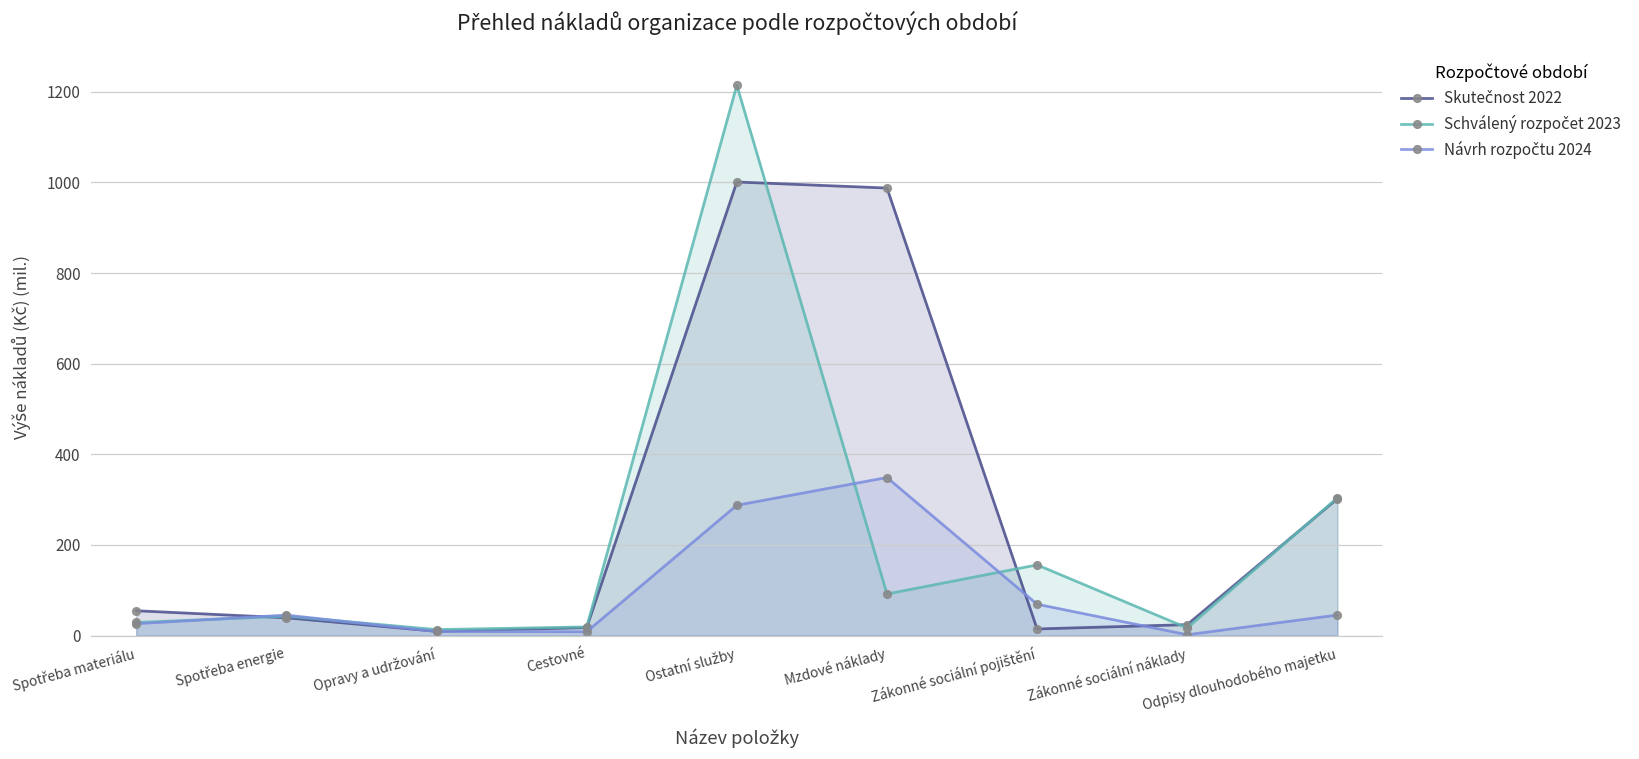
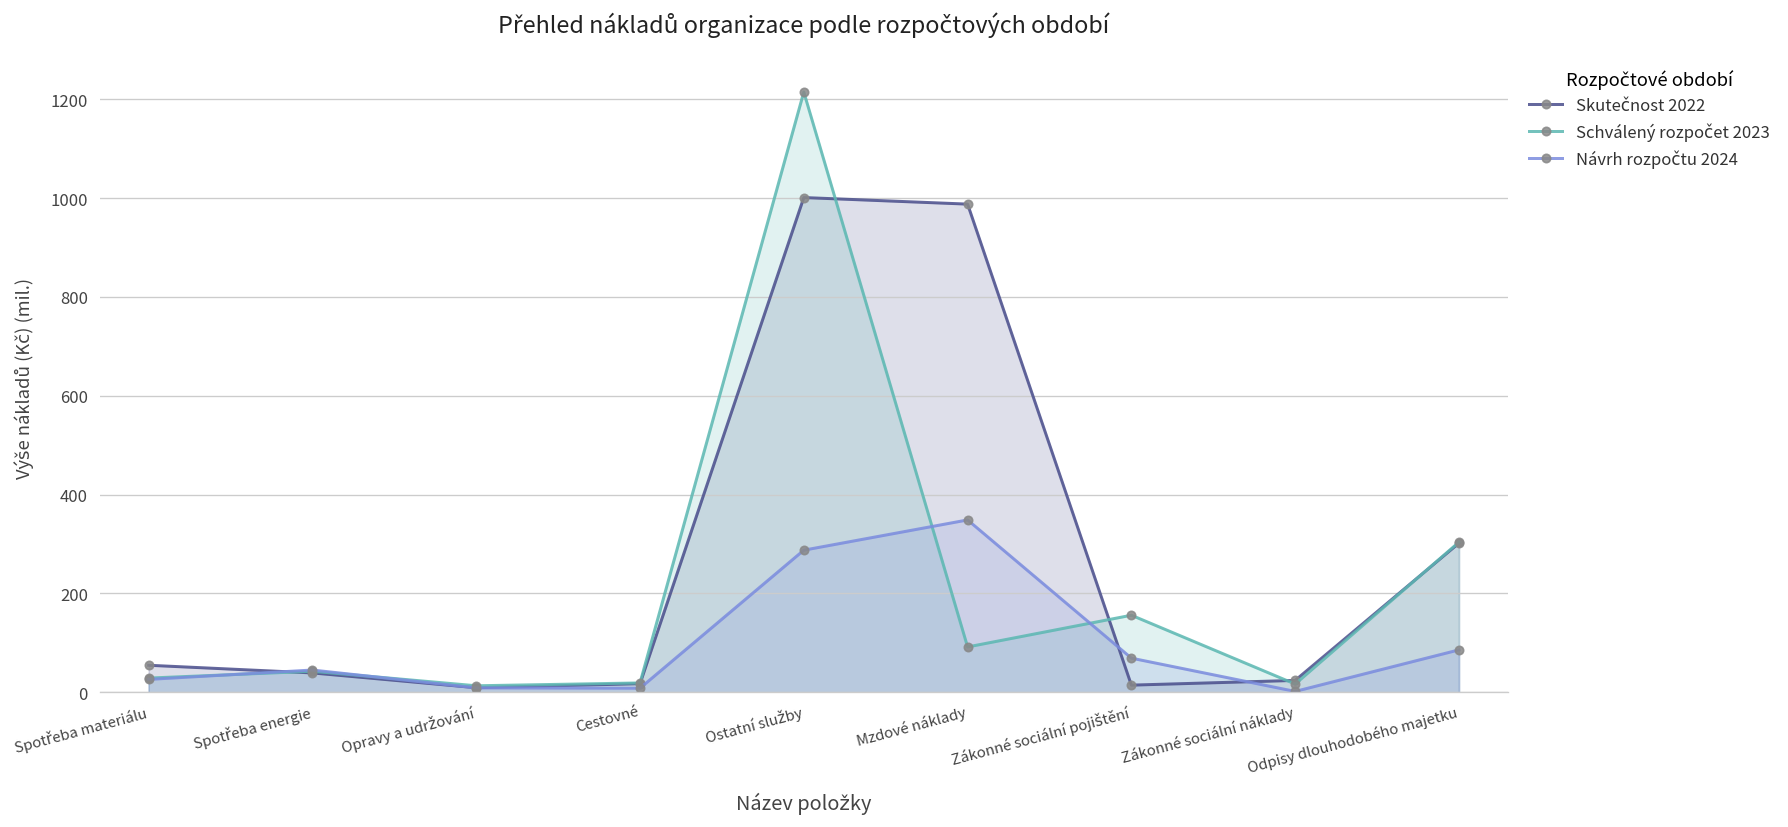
  {
    "Skutečnost 2022": {
      "Spotřeba materiálu": 50,
      "Ostatní služby": 1000,
      "Mzdové náklady": 990,
      "Zákonné sociální pojištění": 10,
      "Zákonné sociální náklady": 20
    },
    "Schválený rozpočet 2023": {
      "Ostatní služby": 1210,
      "Mzdové náklady": 90,
      "Zákonné sociální pojištění": 160,
      "Zákonné sociální náklady": 20
    },
    "Návrh rozpočtu 2024": {
      "Cestovné": 10,
      "Ostatní služby": 290,
      "Mzdové náklady": 350,
      "Zákonné sociální pojištění": 70,
      "Zákonné sociální náklady": 0,
-     "Odpisy dlouhodobého majetku": 50
+     "Odpisy dlouhodobého majetku": 90
    }
  }
